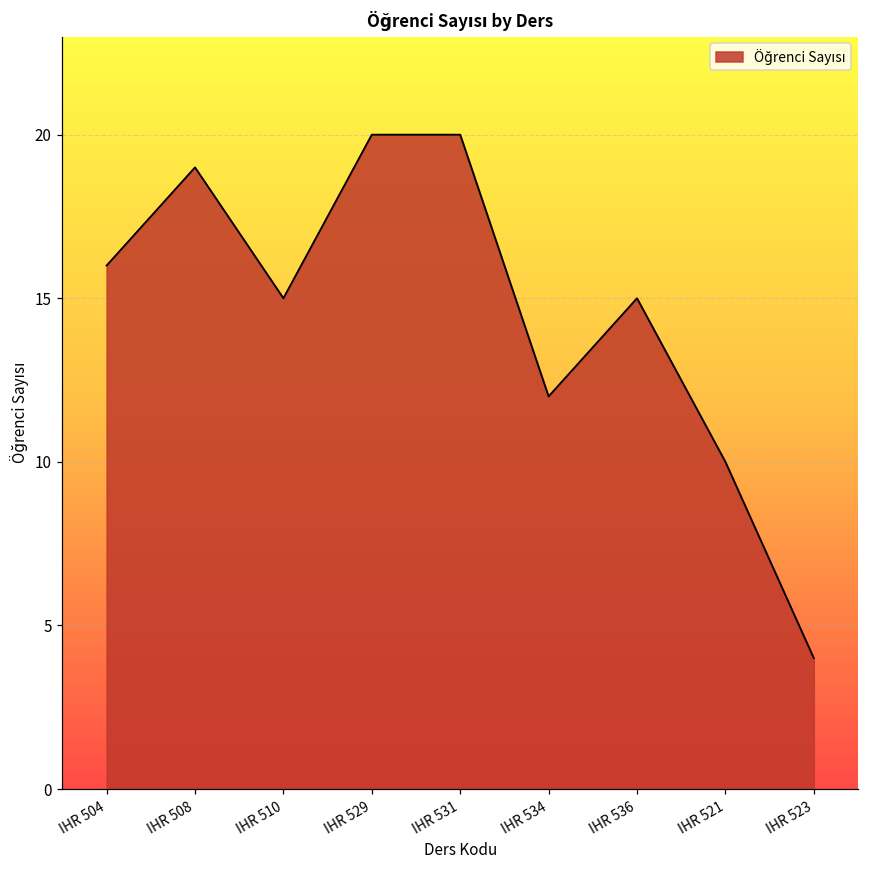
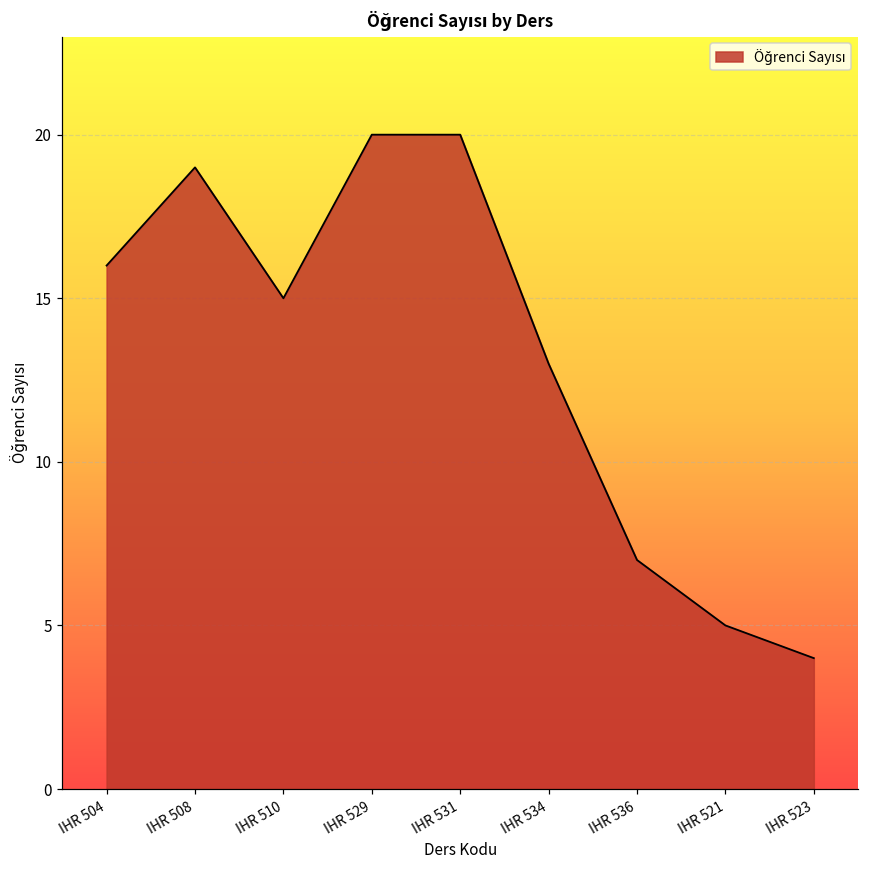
  {
    "IHR 504": 16,
    "IHR 508": 19,
    "IHR 510": 15,
    "IHR 529": 20,
    "IHR 531": 20,
-   "IHR 534": 12,
-   "IHR 536": 15,
-   "IHR 521": 10,
+   "IHR 534": 13,
+   "IHR 536": 7,
+   "IHR 521": 5,
    "IHR 523": 4
  }
